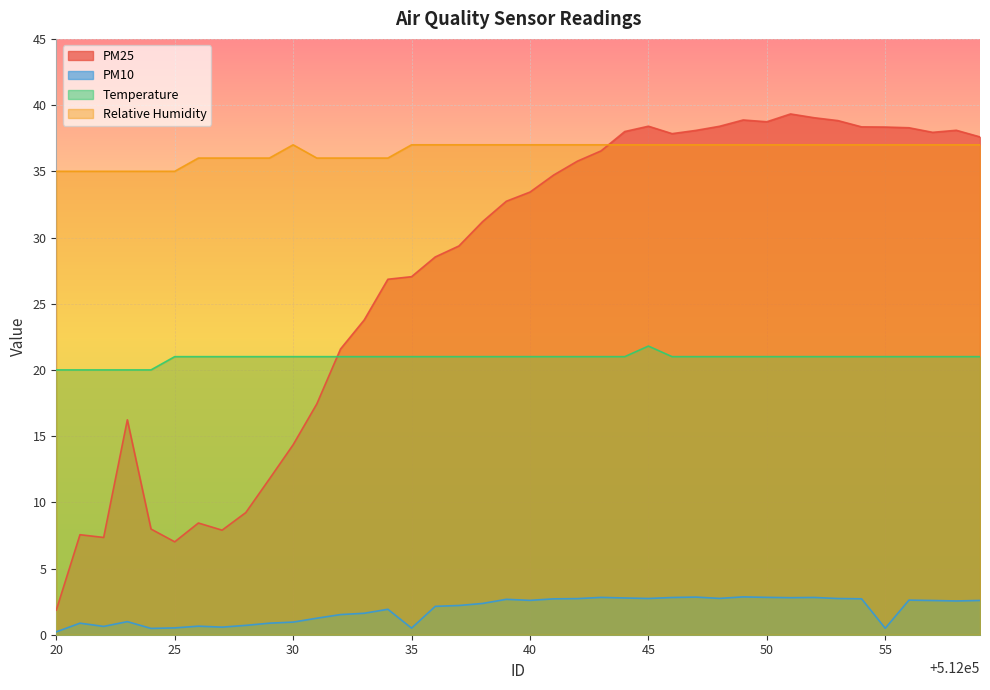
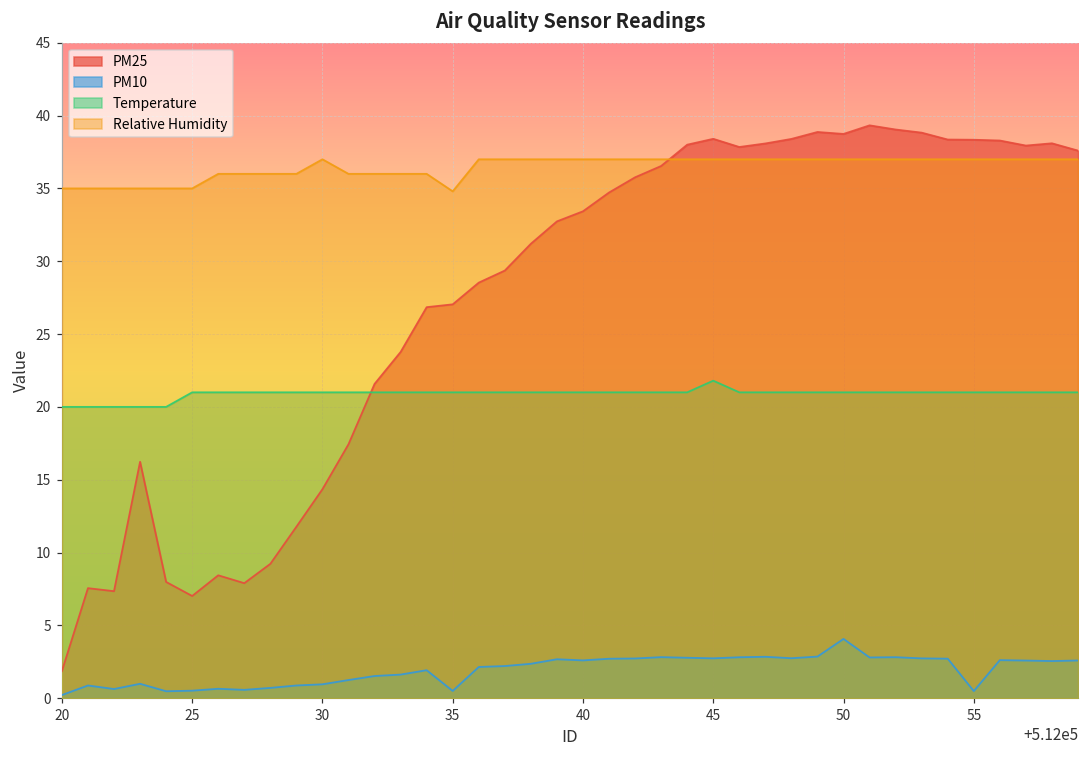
  {
    "PM25": {
      "20": 1.9,
      "25": 7.0,
      "30": 14.3,
      "35": 27.0,
      "40": 33.4,
      "45": 38.4,
      "50": 38.7,
      "55": 38.3
    },
    "PM10": {
      "20": 0.2,
      "25": 0.5,
      "30": 1.0,
      "35": 0.5,
      "40": 2.6,
      "45": 2.7,
-     "50": 2.8,
+     "50": 4.1,
      "55": 0.5
    },
    "Temperature": {
      "20": 20.0,
      "25": 21.0,
      "30": 21.0,
      "35": 21.0,
      "40": 21.0,
      "45": 21.8,
      "50": 21.0,
      "55": 21.0
    },
    "Relative Humidity": {
      "20": 35.0,
      "25": 35.0,
      "30": 37.0,
-     "35": 37.0,
+     "35": 34.8,
      "40": 37.0,
      "45": 37.0,
      "50": 37.0,
      "55": 37.0
    }
  }
